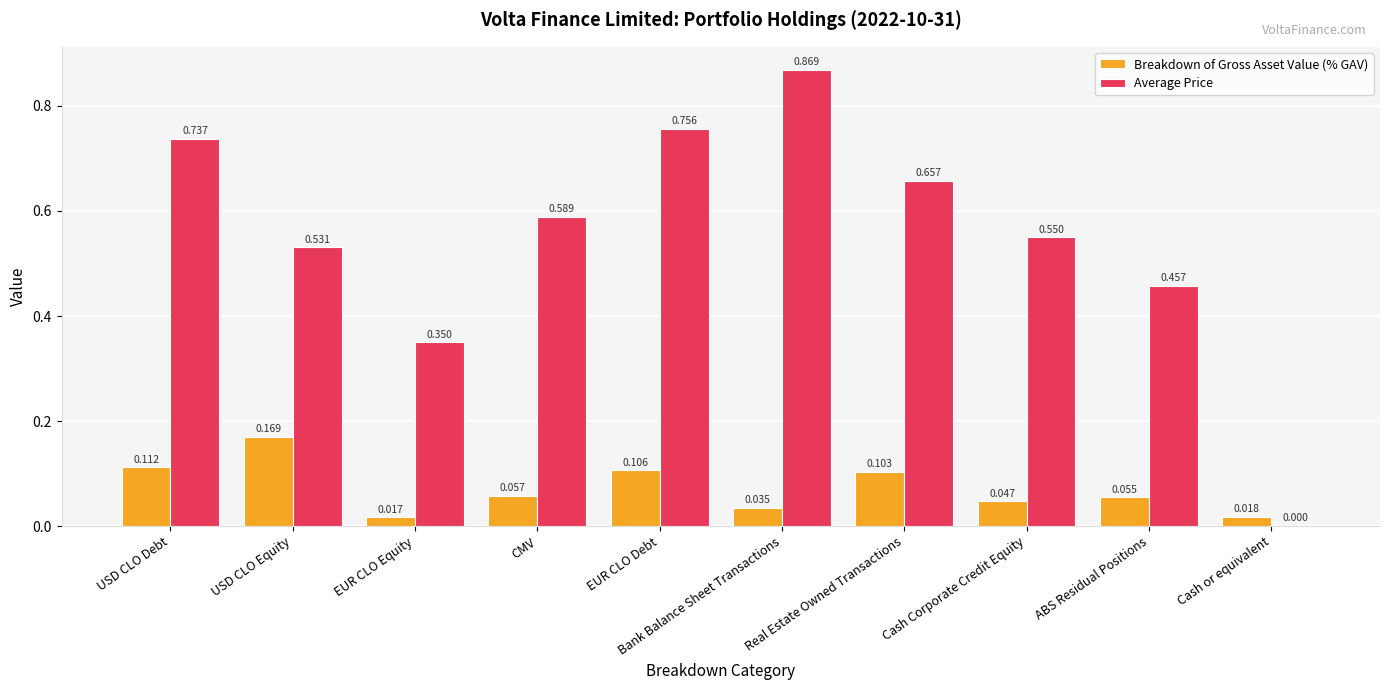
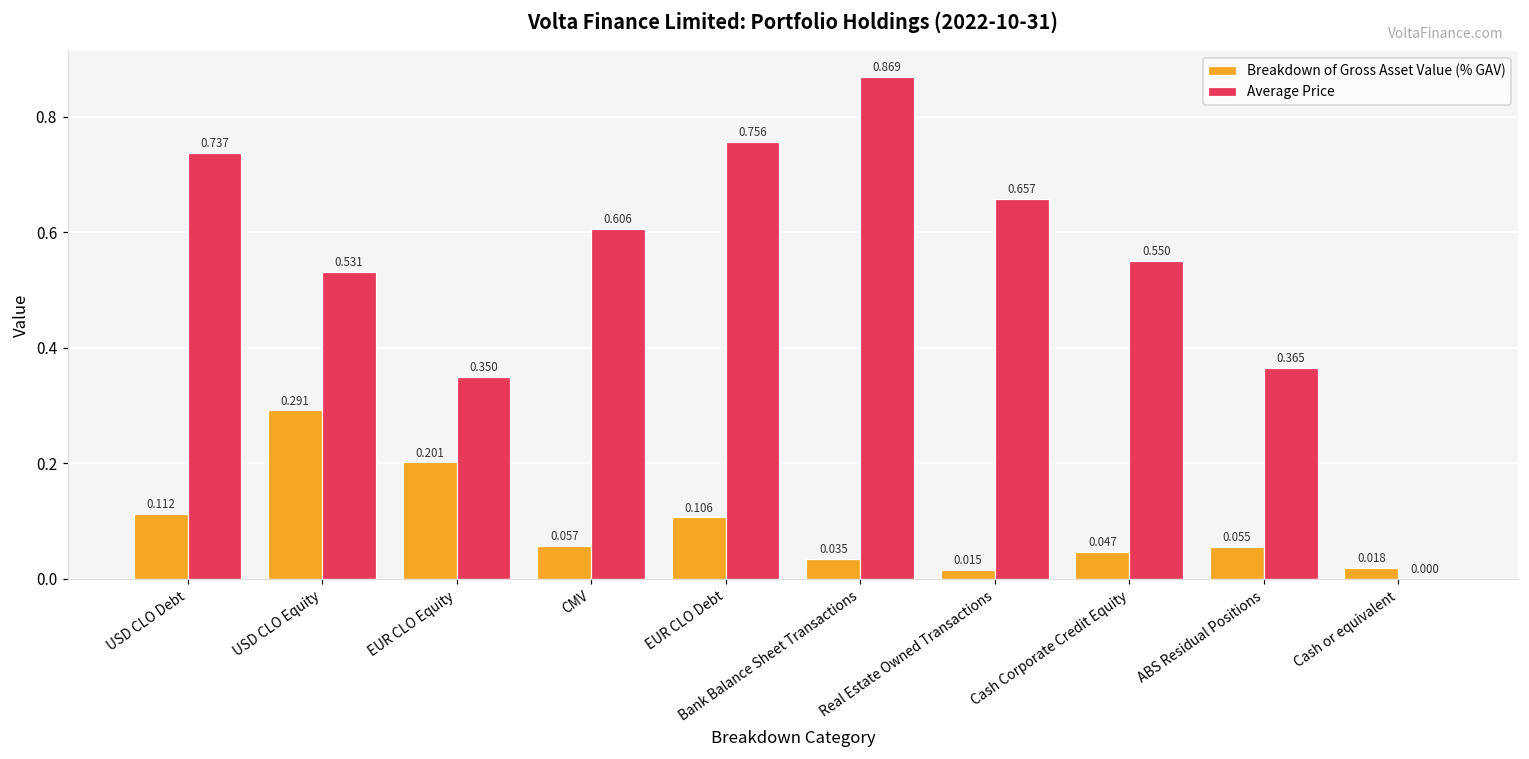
  {
    "Breakdown of Gross Asset Value (% GAV)": {
      "USD CLO Debt": 0.112,
-     "USD CLO Equity": 0.169,
-     "EUR CLO Equity": 0.017,
+     "USD CLO Equity": 0.291,
+     "EUR CLO Equity": 0.201,
      "CMV": 0.057,
      "EUR CLO Debt": 0.106,
      "Bank Balance Sheet Transactions": 0.035,
-     "Real Estate Owned Transactions": 0.103,
+     "Real Estate Owned Transactions": 0.015,
      "Cash Corporate Credit Equity": 0.047,
      "ABS Residual Positions": 0.055,
      "Cash or equivalent": 0.018
    },
    "Average Price": {
      "USD CLO Debt": 0.737,
      "USD CLO Equity": 0.531,
      "EUR CLO Equity": 0.350,
-     "CMV": 0.589,
+     "CMV": 0.606,
      "EUR CLO Debt": 0.756,
      "Bank Balance Sheet Transactions": 0.869,
      "Real Estate Owned Transactions": 0.657,
      "Cash Corporate Credit Equity": 0.550,
-     "ABS Residual Positions": 0.457,
+     "ABS Residual Positions": 0.365,
      "Cash or equivalent": 0.000
    }
  }
